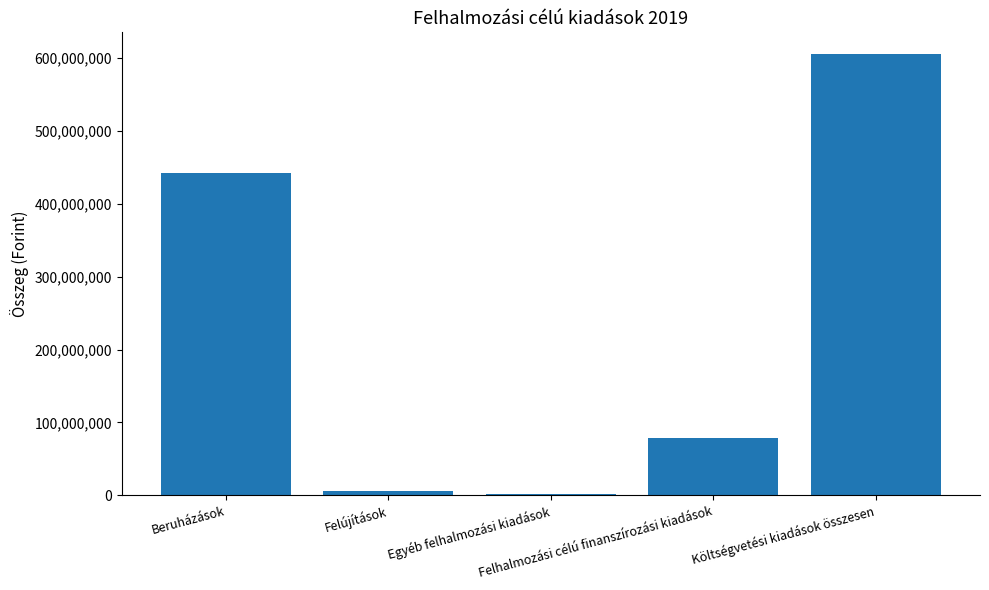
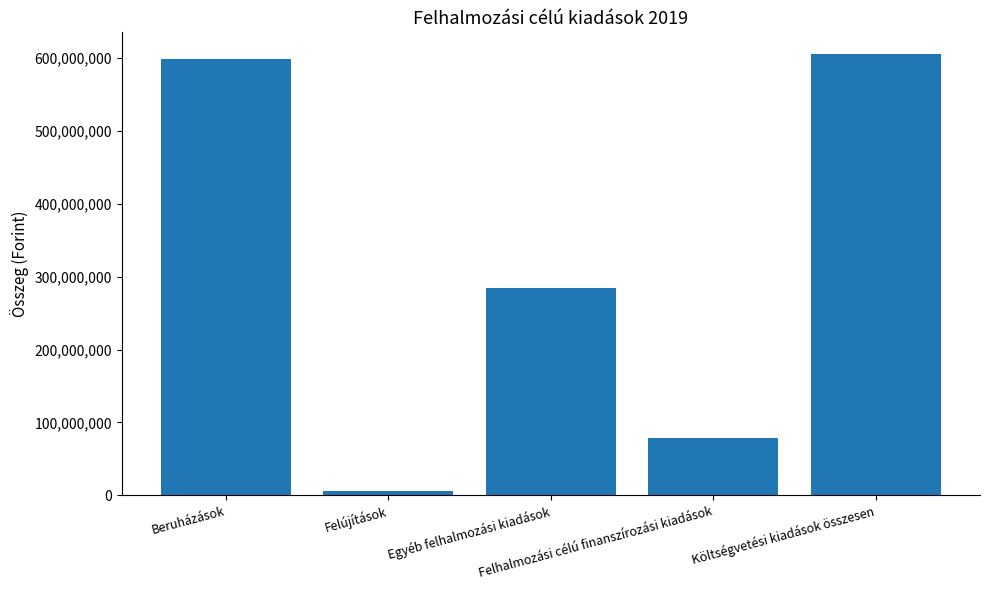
  {
-   "Beruházások": "440,000,000",
+   "Beruházások": "600,000,000",
    "Felújítások": "10,000,000",
-   "Egyéb felhalmozási kiadások": "0",
+   "Egyéb felhalmozási kiadások": "280,000,000",
    "Felhalmozási célú finanszírozási kiadások": "80,000,000",
    "Költségvetési kiadások összesen": "600,000,000"
  }
